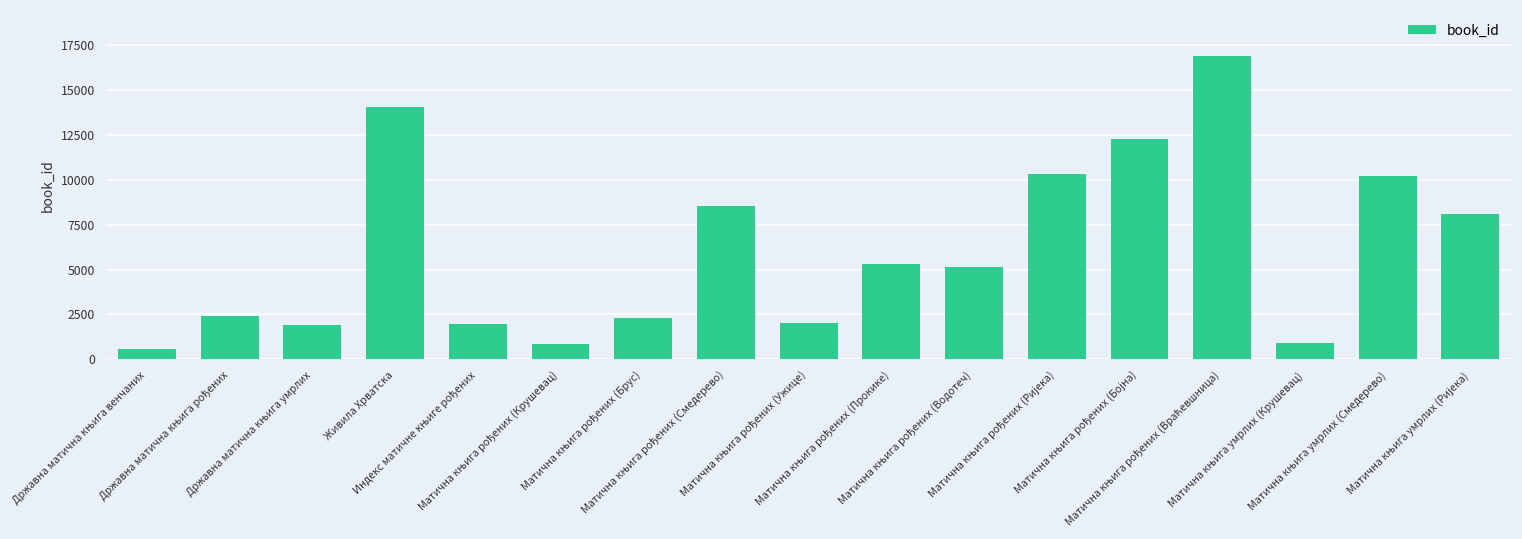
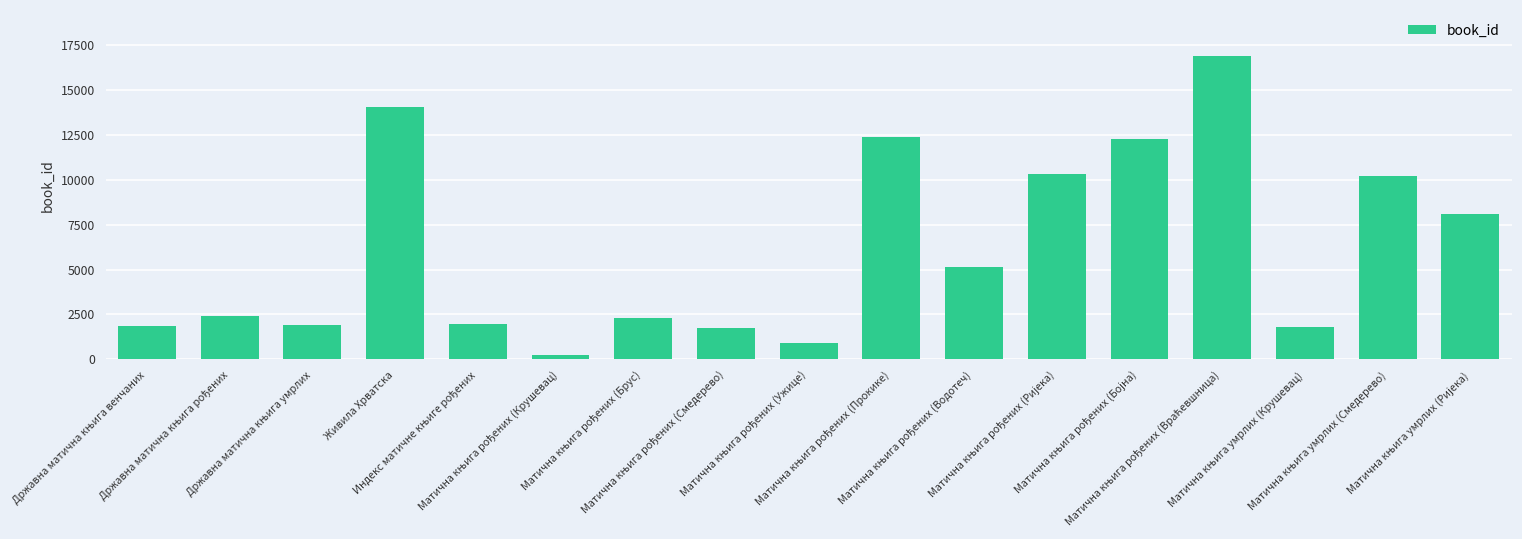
  {
-   "Државна матична књига венчаних": 600,
+   "Државна матична књига венчаних": 1900,
    "Државна матична књига рођених": 2400,
    "Државна матична књига умрлих": 1900,
    "Живила Хрватска": 14000,
    "Индекс матичне књиге рођених": 2000,
-   "Матична књига рођених (Крушевац)": 900,
+   "Матична књига рођених (Крушевац)": 300,
    "Матична књига рођених (Брус)": 2300,
-   "Матична књига рођених (Смедерево)": 8500,
-   "Матична књига рођених (Ужице)": 2000,
-   "Матична књига рођених (Прокике)": 5300,
+   "Матична књига рођених (Смедерево)": 1700,
+   "Матична књига рођених (Ужице)": 900,
+   "Матична књига рођених (Прокике)": 12400,
    "Матична књига рођених (Водотеч)": 5100,
    "Матична књига рођених (Ријека)": 10300,
    "Матична књига рођених (Бојна)": 12300,
    "Матична књига рођених (Враћевшница)": 16900,
-   "Матична књига умрлих (Крушевац)": 900,
+   "Матична књига умрлих (Крушевац)": 1800,
    "Матична књига умрлих (Смедерево)": 10200,
    "Матична књига умрлих (Ријека)": 8100
  }
